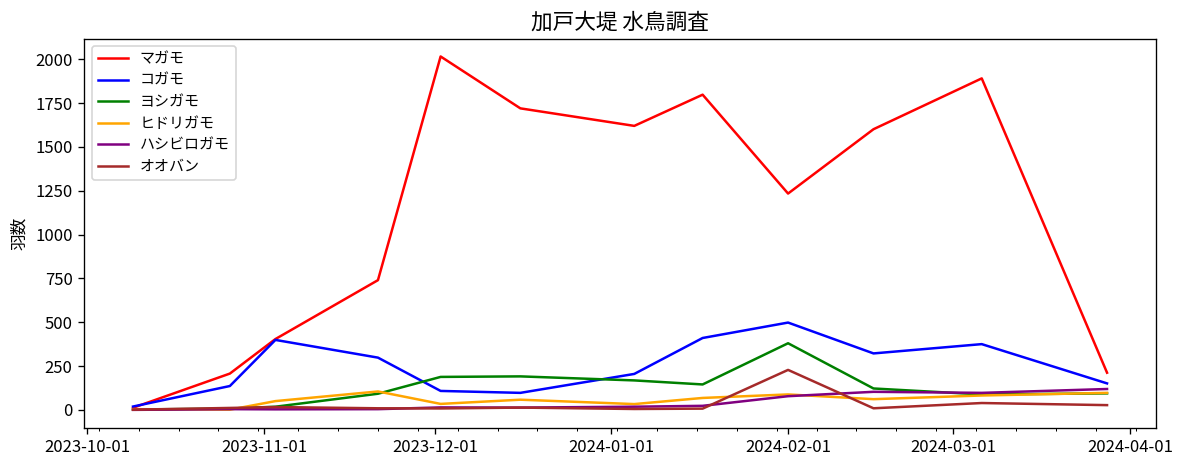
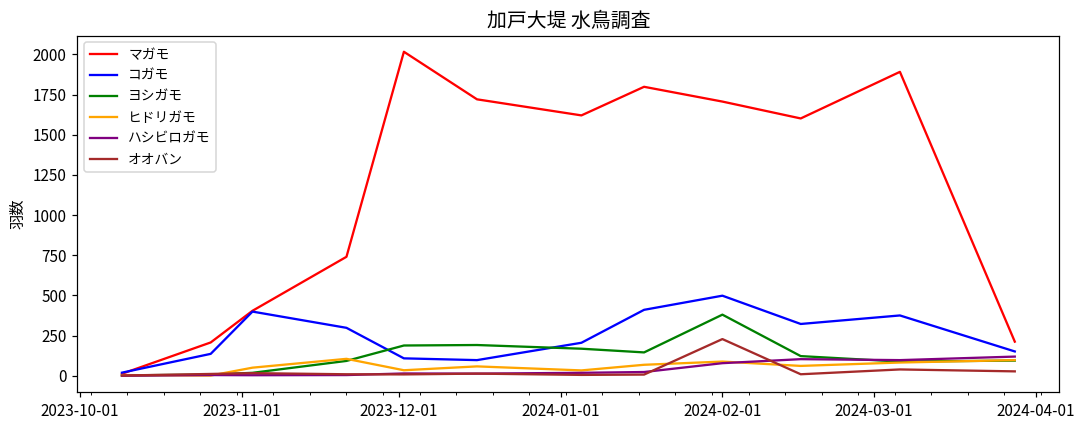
  {
    "マガモ": {
-     "2024-02-01": 1230
+     "2024-02-01": 1710
    },
    "コガモ": {
      "2024-02-01": 500
    },
    "ヨシガモ": {
      "2024-02-01": 380
    },
    "オオバン": {
      "2024-02-01": 230
    }
  }
